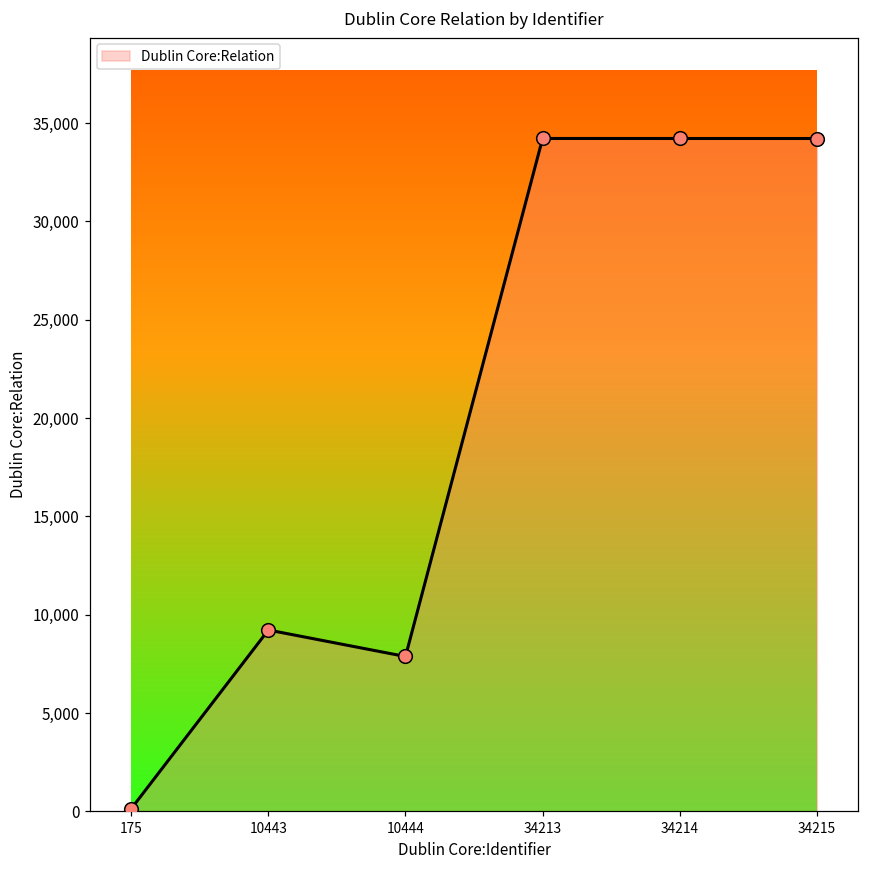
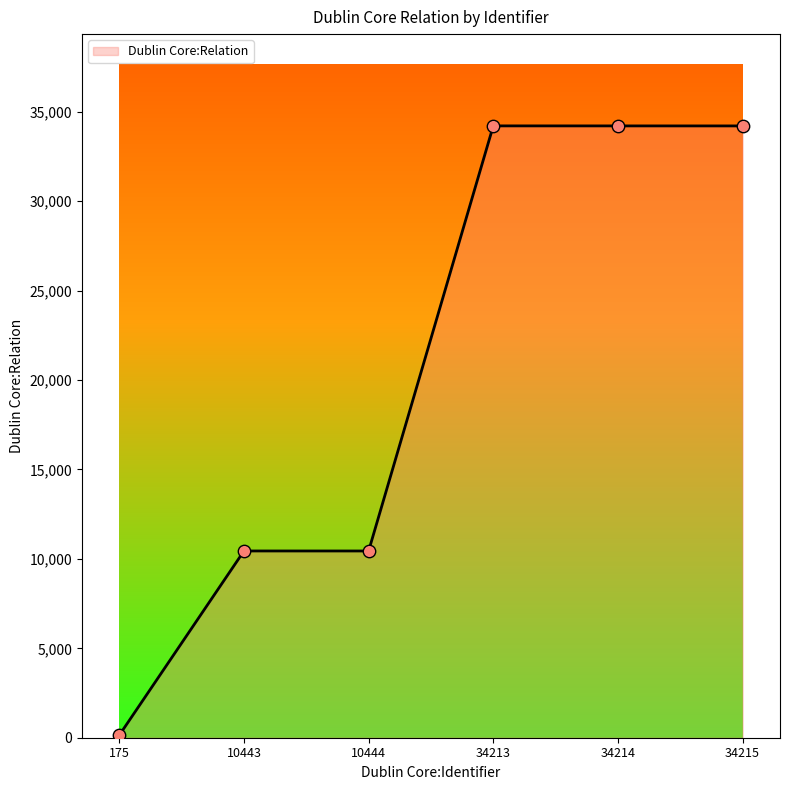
  {
    "175": "100",
-   "10443": "9,200",
-   "10444": "7,900",
+   "10443": "10,400",
+   "10444": "10,400",
    "34213": "34,200",
    "34214": "34,200",
    "34215": "34,200"
  }
